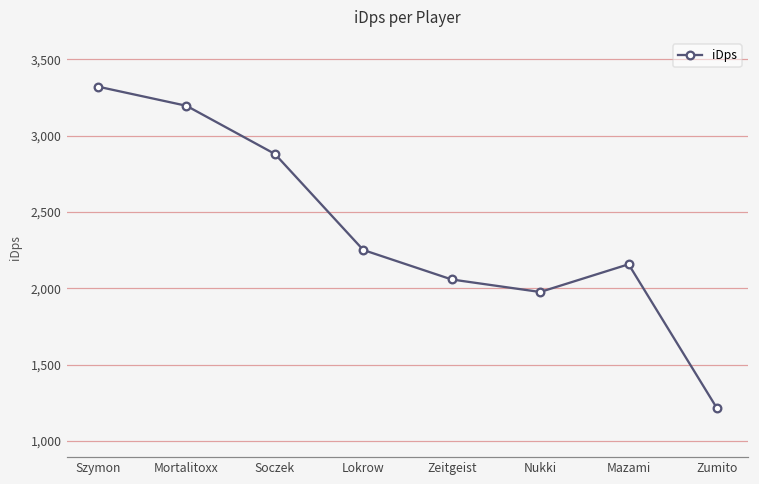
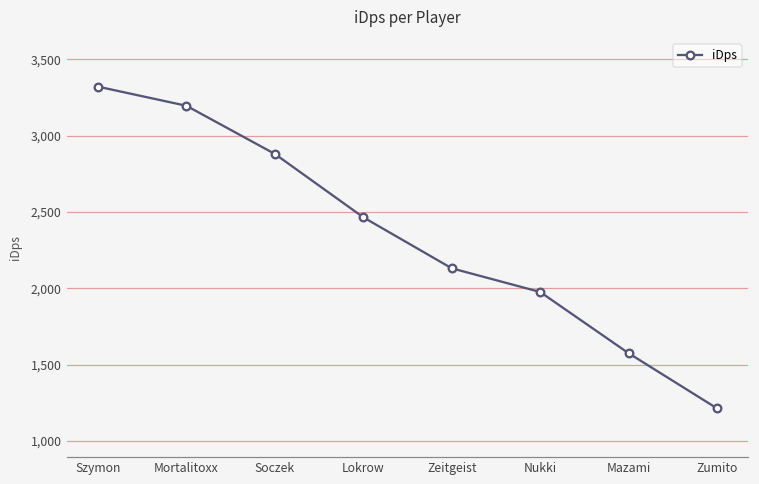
  {
    "Szymon": "3,320",
    "Mortalitoxx": "3,200",
    "Soczek": "2,880",
-   "Lokrow": "2,250",
-   "Zeitgeist": "2,060",
+   "Lokrow": "2,460",
+   "Zeitgeist": "2,130",
    "Nukki": "1,980",
-   "Mazami": "2,160",
+   "Mazami": "1,570",
    "Zumito": "1,210"
  }
